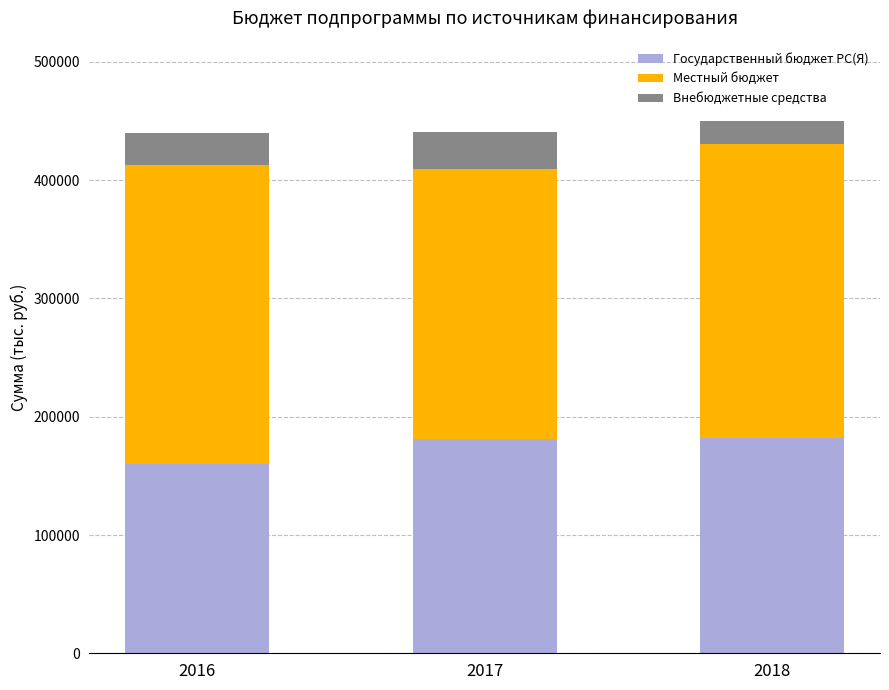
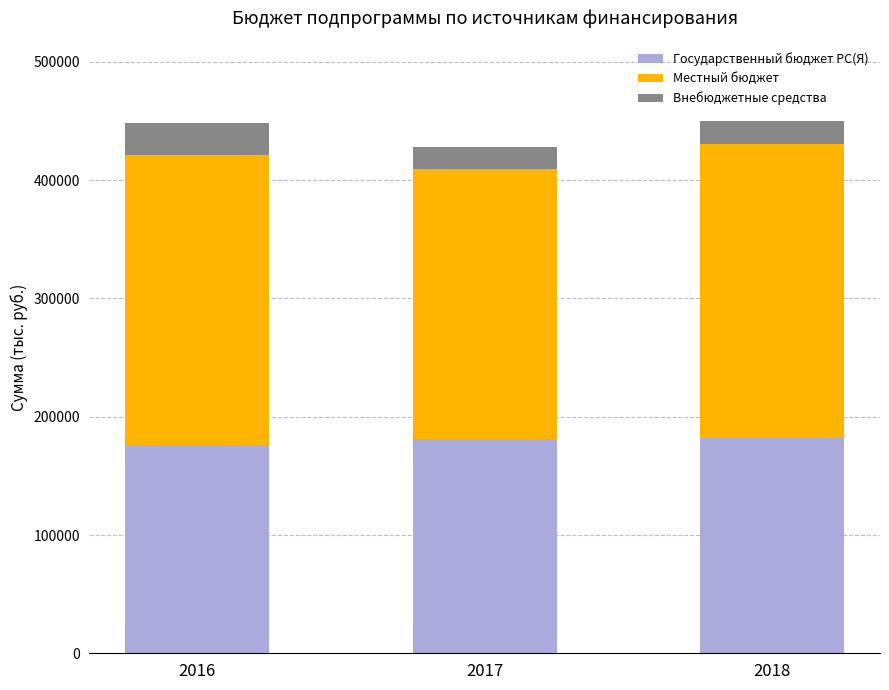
  {
    "Государственный бюджет РС(Я)": {
-     "2016": 160000,
+     "2016": 176000,
      "2017": 181000,
      "2018": 182000
    },
    "Местный бюджет": {
-     "2016": 252000,
+     "2016": 245000,
      "2017": 229000,
      "2018": 248000
    },
    "Внебюджетные средства": {
      "2016": 27000,
-     "2017": 32000,
+     "2017": 19000,
      "2018": 20000
    }
  }
